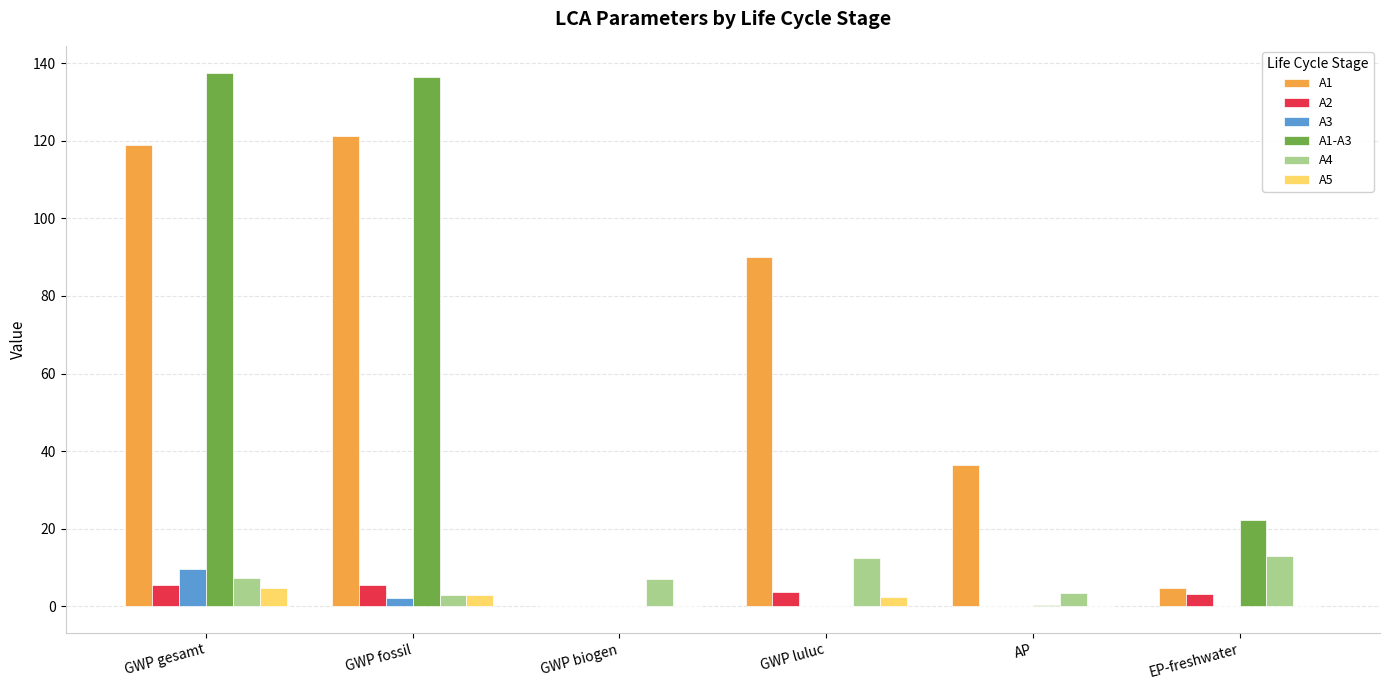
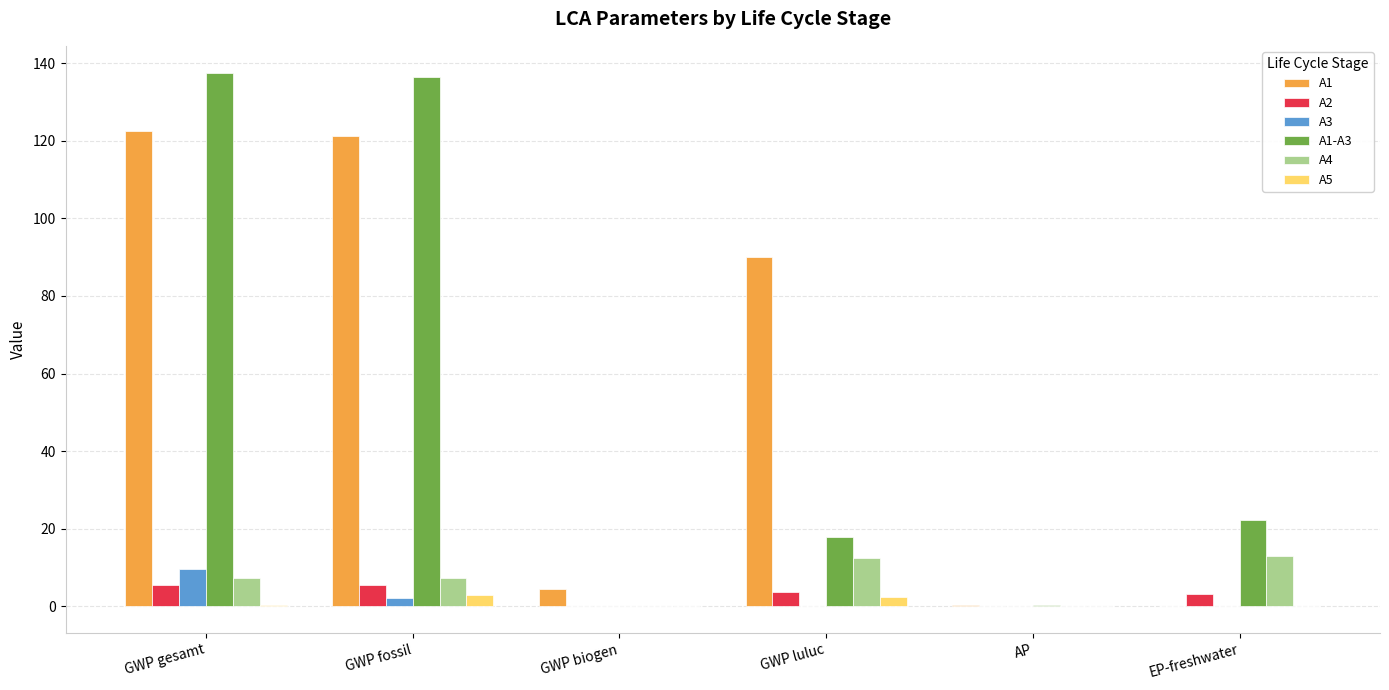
  {
    "A1": {
-     "GWP gesamt": 119,
+     "GWP gesamt": 122,
      "GWP fossil": 121,
-     "GWP biogen": 0,
+     "GWP biogen": 4,
      "GWP luluc": 90,
-     "AP": 36,
-     "EP-freshwater": 5
+     "AP": 0,
+     "EP-freshwater": 0
    },
    "A2": {
      "GWP gesamt": 6,
      "GWP fossil": 6,
      "GWP biogen": 0,
      "GWP luluc": 4,
      "EP-freshwater": 3
    },
    "A3": {
      "GWP gesamt": 10,
      "GWP fossil": 2
    },
    "A1-A3": {
      "GWP gesamt": 138,
      "GWP fossil": 136,
-     "GWP luluc": 0,
+     "GWP luluc": 18,
      "EP-freshwater": 22
    },
    "A4": {
      "GWP gesamt": 7,
-     "GWP fossil": 3,
-     "GWP biogen": 7,
+     "GWP fossil": 7,
+     "GWP biogen": 0,
      "GWP luluc": 13,
-     "AP": 3,
+     "AP": 0,
      "EP-freshwater": 13
    },
    "A5": {
-     "GWP gesamt": 5,
+     "GWP gesamt": 0,
      "GWP fossil": 3,
      "GWP luluc": 2
    }
  }
